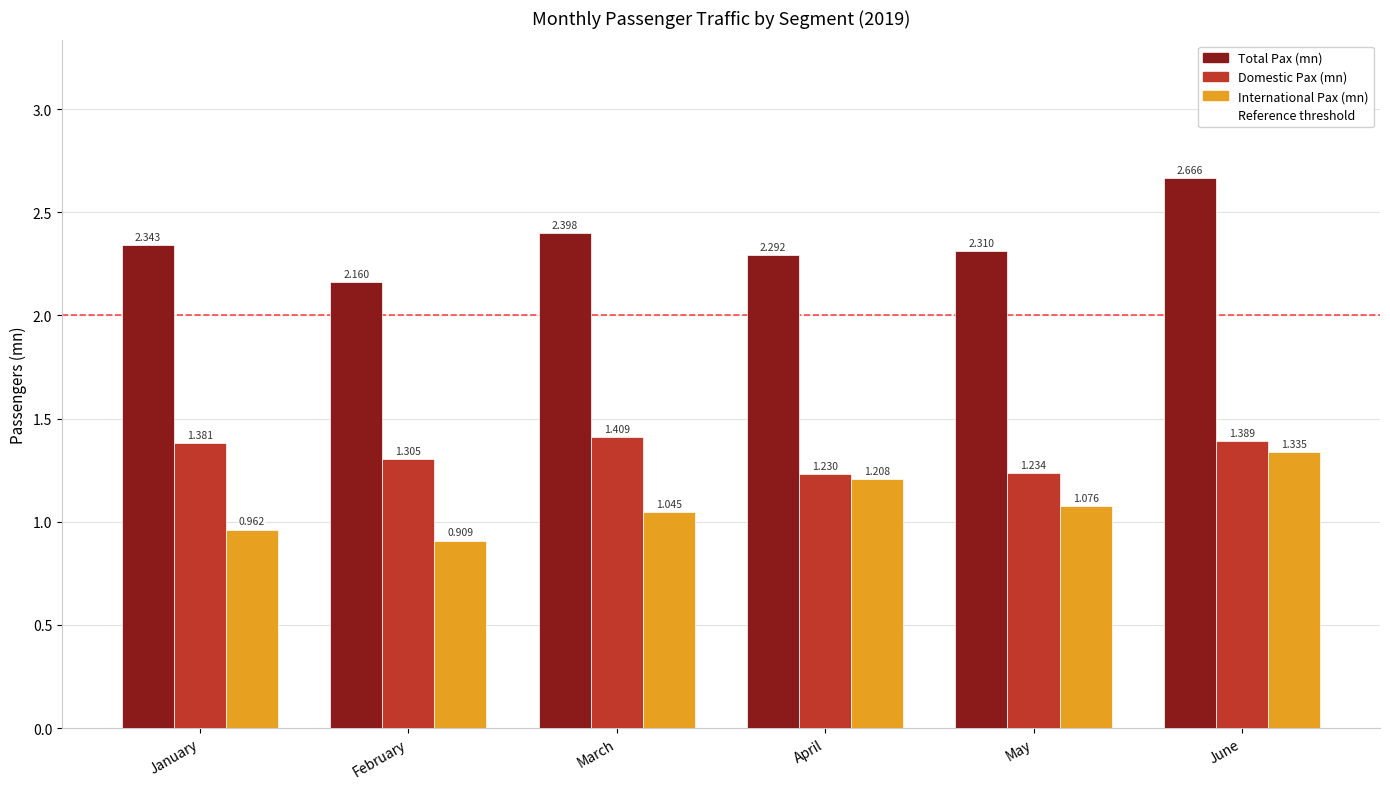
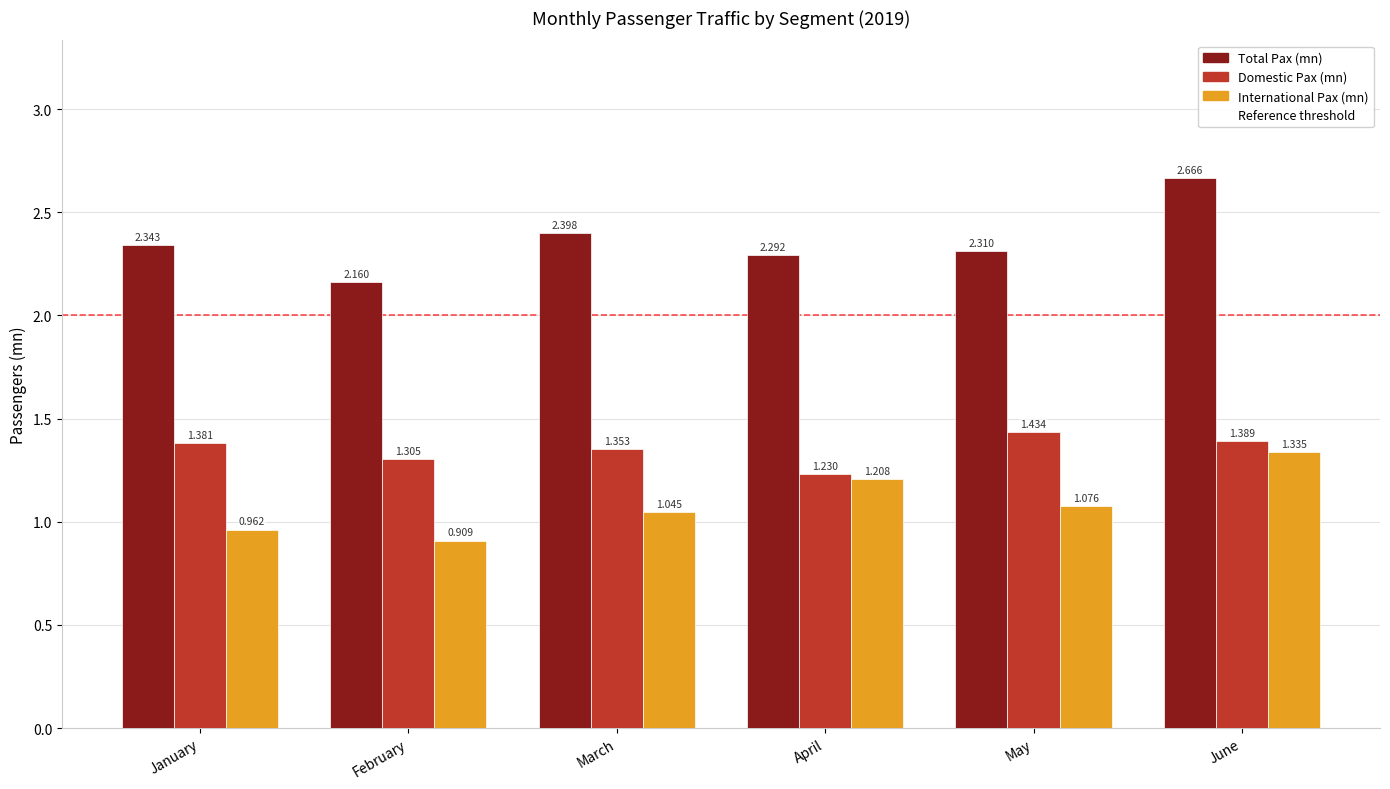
  {
    "Domestic Pax (mn)": {
-     "March": 1.409,
-     "May": 1.234
+     "March": 1.353,
+     "May": 1.434
    }
  }
